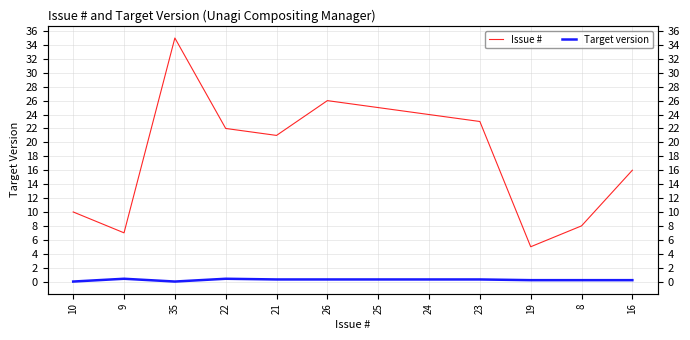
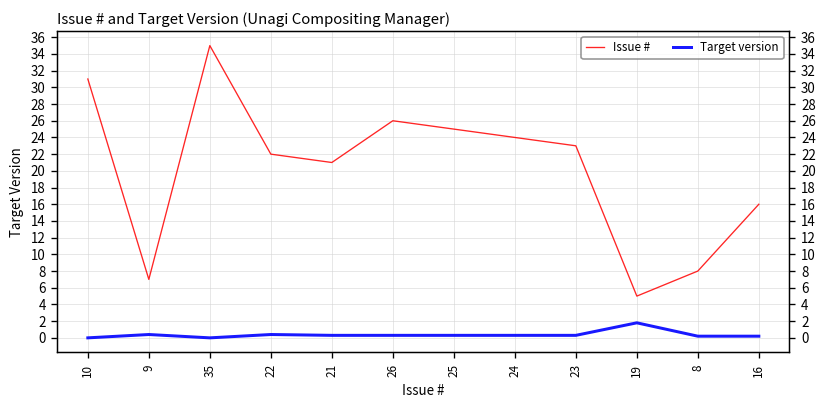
  {
    "Issue #": {
-     "10": 10,
+     "10": 31,
      "9": 7,
      "35": 35,
      "22": 22,
      "21": 21,
      "26": 26,
      "25": 25,
      "24": 24,
      "23": 23,
      "19": 5,
      "8": 8,
      "16": 16
    },
    "Target version": {
      "10": 0,
      "9": 0,
      "35": 0,
      "22": 0,
      "21": 0,
      "26": 0,
      "25": 0,
      "24": 0,
      "23": 0,
-     "19": 0,
+     "19": 2,
      "8": 0,
      "16": 0
    }
  }
